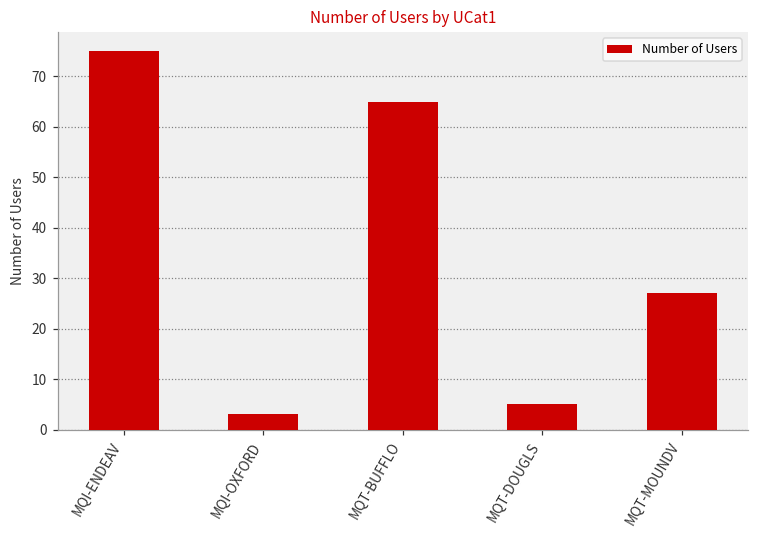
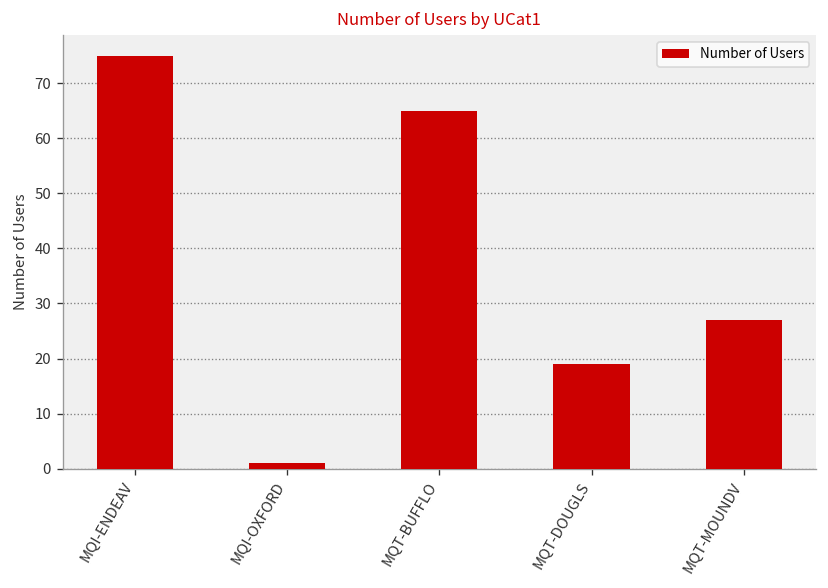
  {
    "MQI-ENDEAV": 75,
-   "MQI-OXFORD": 3,
+   "MQI-OXFORD": 1,
    "MQT-BUFFLO": 65,
-   "MQT-DOUGLS": 5,
+   "MQT-DOUGLS": 19,
    "MQT-MOUNDV": 27
  }
